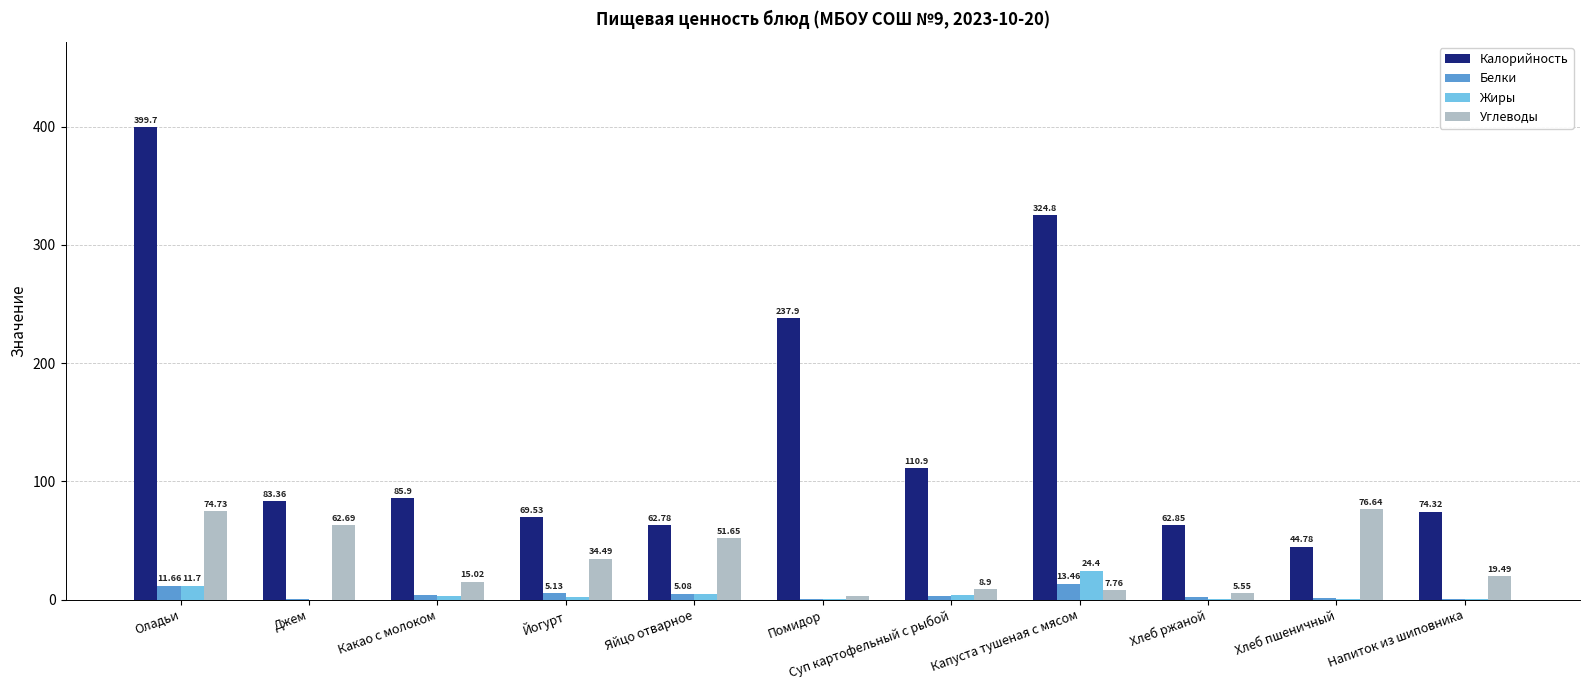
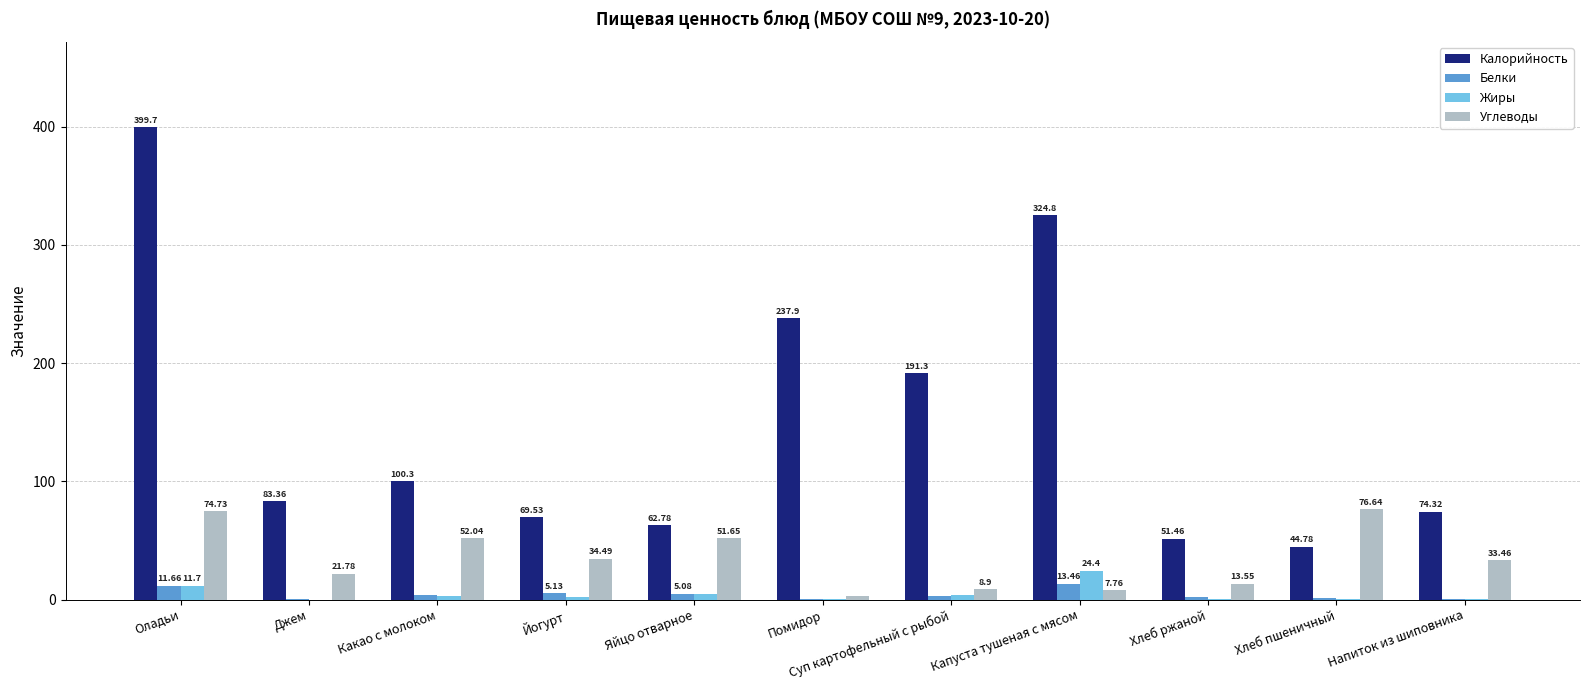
  {
    "Калорийность": {
      "Оладьи": 399.7,
      "Джем": 83.36,
-     "Какао с молоком": 85.9,
+     "Какао с молоком": 100.3,
      "Йогурт": 69.53,
      "Яйцо отварное": 62.78,
      "Помидор": 237.9,
-     "Суп картофельный с рыбой": 110.9,
+     "Суп картофельный с рыбой": 191.3,
      "Капуста тушеная с мясом": 324.8,
-     "Хлеб ржаной": 62.85,
+     "Хлеб ржаной": 51.46,
      "Хлеб пшеничный": 44.78,
      "Напиток из шиповника": 74.32
    },
    "Углеводы": {
      "Оладьи": 74.73,
-     "Джем": 62.69,
-     "Какао с молоком": 15.02,
+     "Джем": 21.78,
+     "Какао с молоком": 52.04,
      "Йогурт": 34.49,
      "Яйцо отварное": 51.65,
      "Суп картофельный с рыбой": 8.9,
      "Капуста тушеная с мясом": 7.76,
-     "Хлеб ржаной": 5.55,
+     "Хлеб ржаной": 13.55,
      "Хлеб пшеничный": 76.64,
-     "Напиток из шиповника": 19.49
+     "Напиток из шиповника": 33.46
    }
  }
